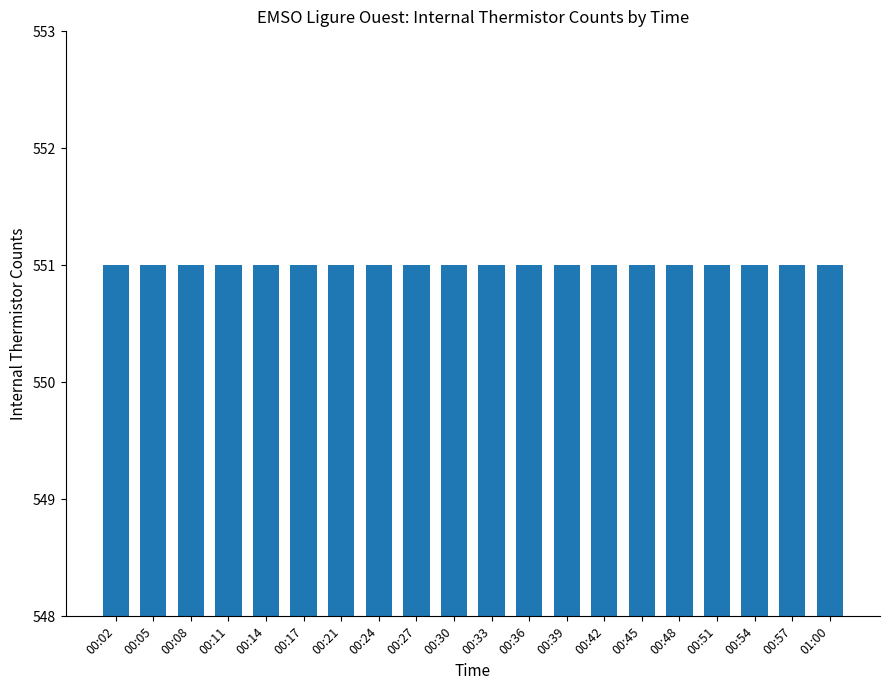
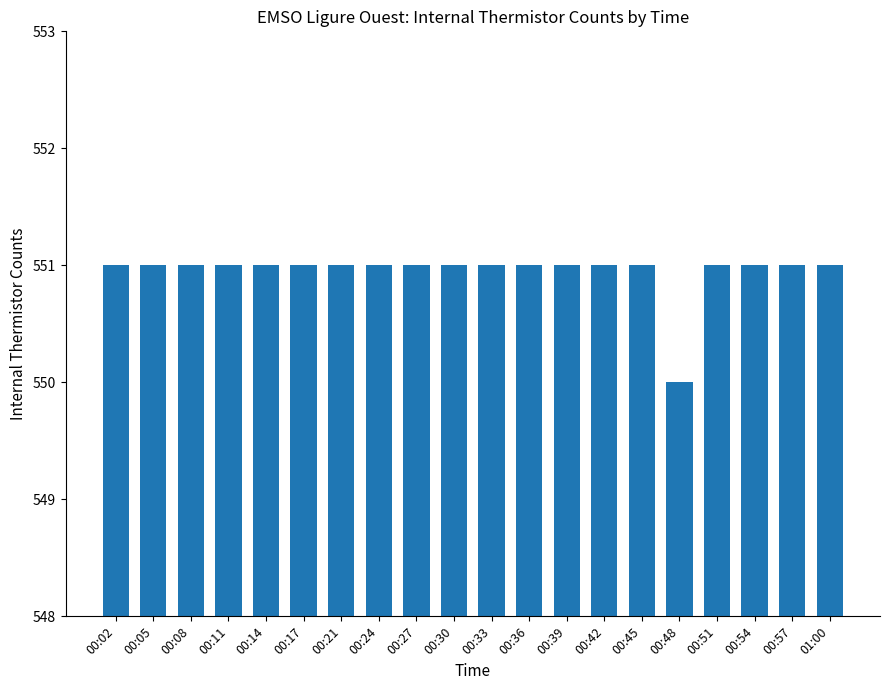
  {
    "00:02": 551,
    "00:05": 551,
    "00:08": 551,
    "00:11": 551,
    "00:14": 551,
    "00:17": 551,
    "00:21": 551,
    "00:24": 551,
    "00:27": 551,
    "00:30": 551,
    "00:33": 551,
    "00:36": 551,
    "00:39": 551,
    "00:42": 551,
    "00:45": 551,
-   "00:48": 551,
+   "00:48": 550,
    "00:51": 551,
    "00:54": 551,
    "00:57": 551,
    "01:00": 551
  }
